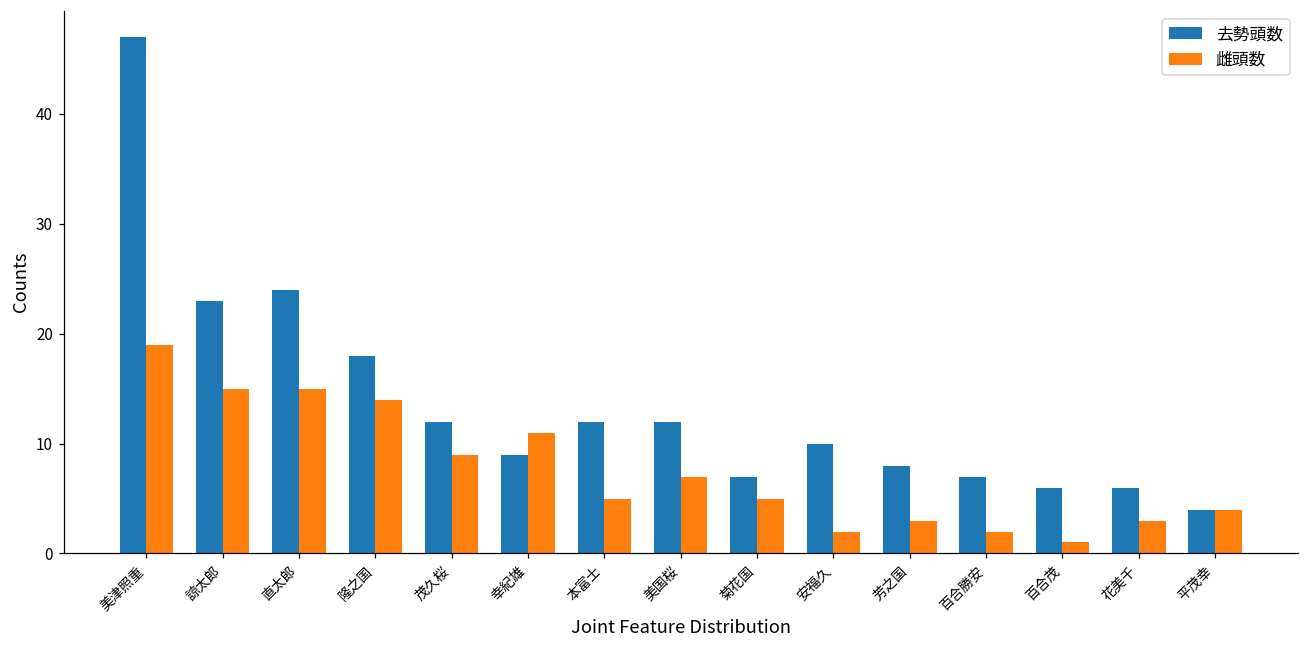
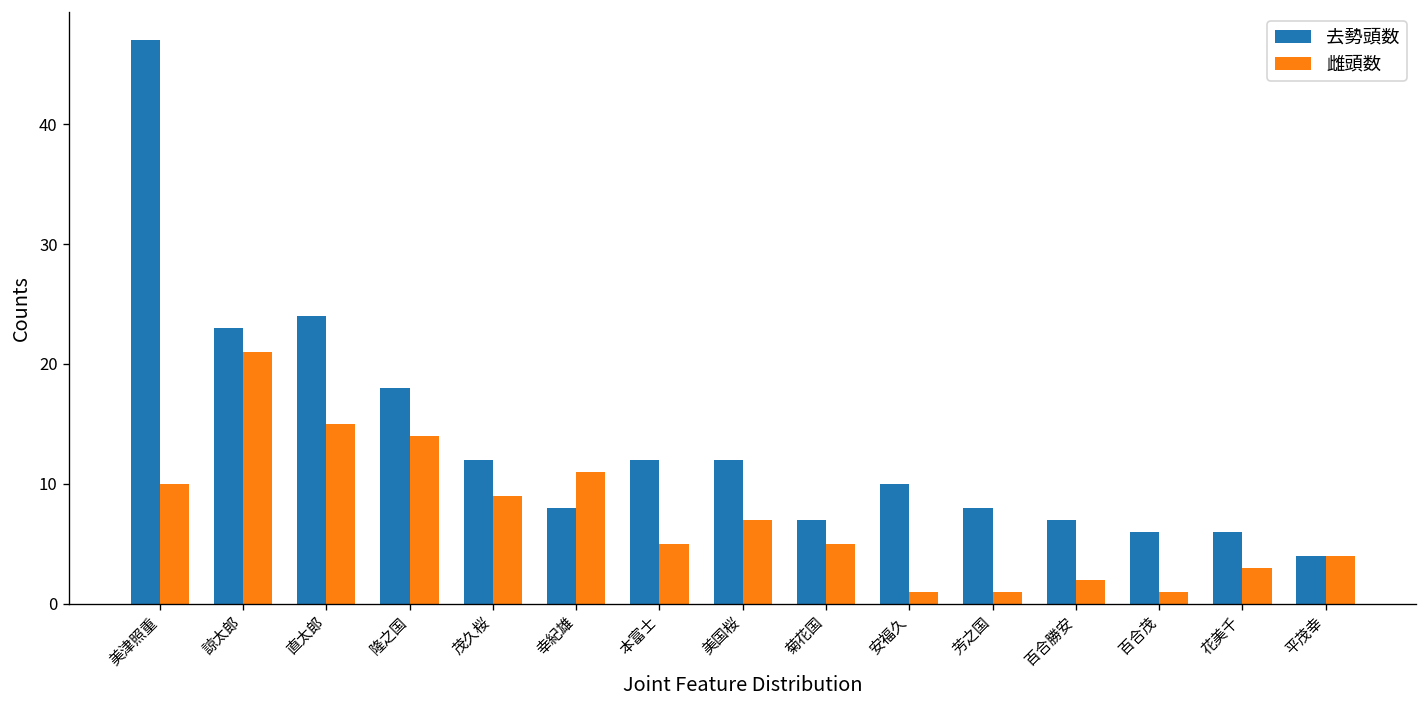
  {
    "去勢頭数": {
      "美津照重": 47,
      "諒太郎": 23,
      "直太郎": 24,
      "隆之国": 18,
      "茂久桜": 12,
-     "幸紀雄": 9,
+     "幸紀雄": 8,
      "本富士": 12,
      "美国桜": 12,
      "菊花国": 7,
      "安福久": 10,
      "芳之国": 8,
      "百合勝安": 7,
      "百合茂": 6,
      "花美千": 6,
      "平茂幸": 4
    },
    "雌頭数": {
-     "美津照重": 19,
-     "諒太郎": 15,
+     "美津照重": 10,
+     "諒太郎": 21,
      "直太郎": 15,
      "隆之国": 14,
      "茂久桜": 9,
      "幸紀雄": 11,
      "本富士": 5,
      "美国桜": 7,
      "菊花国": 5,
-     "安福久": 2,
-     "芳之国": 3,
+     "安福久": 1,
+     "芳之国": 1,
      "百合勝安": 2,
      "百合茂": 1,
      "花美千": 3,
      "平茂幸": 4
    }
  }
